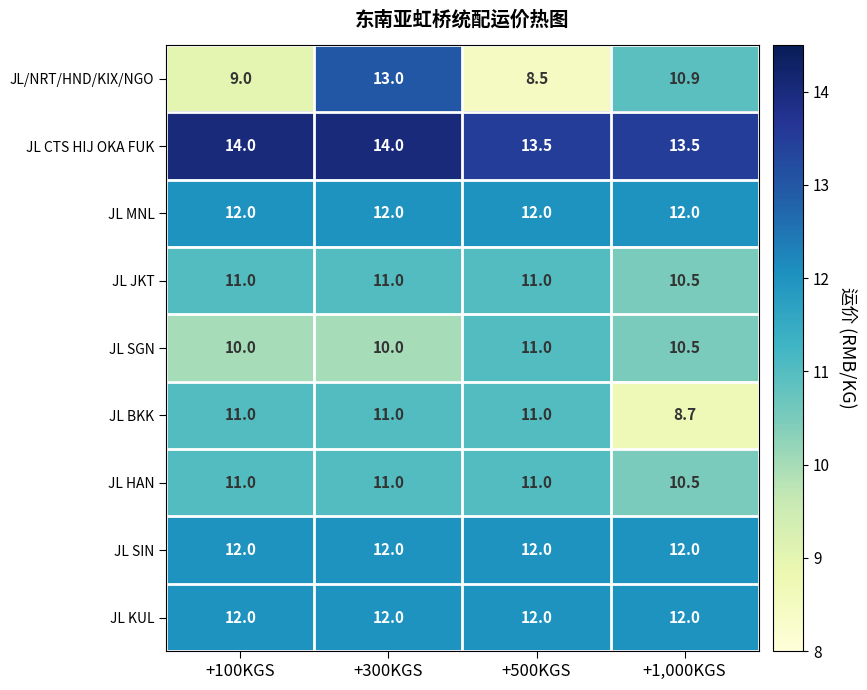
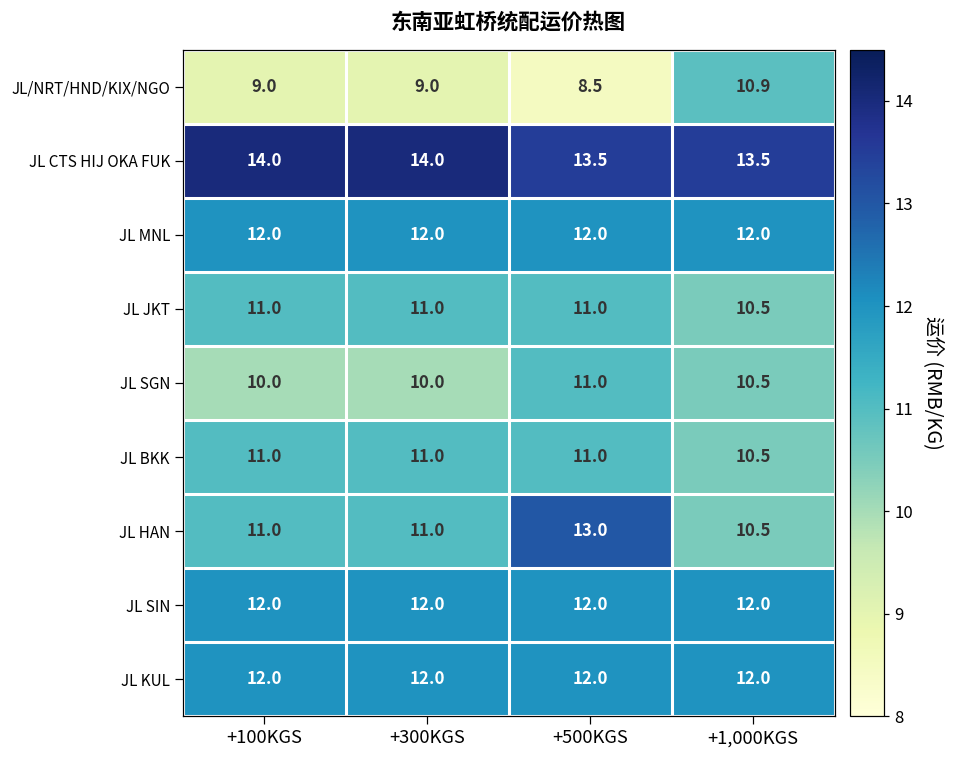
  {
    "JL/NRT/HND/KIX/NGO": {
      "+100KGS": 9.0,
-     "+300KGS": 13.0,
+     "+300KGS": 9.0,
      "+500KGS": 8.5,
      "+1,000KGS": 10.9
    },
    "JL CTS HIJ OKA FUK": {
      "+100KGS": 14.0,
      "+300KGS": 14.0,
      "+500KGS": 13.5,
      "+1,000KGS": 13.5
    },
    "JL MNL": {
      "+100KGS": 12.0,
      "+300KGS": 12.0,
      "+500KGS": 12.0,
      "+1,000KGS": 12.0
    },
    "JL JKT": {
      "+100KGS": 11.0,
      "+300KGS": 11.0,
      "+500KGS": 11.0,
      "+1,000KGS": 10.5
    },
    "JL SGN": {
      "+100KGS": 10.0,
      "+300KGS": 10.0,
      "+500KGS": 11.0,
      "+1,000KGS": 10.5
    },
    "JL BKK": {
      "+100KGS": 11.0,
      "+300KGS": 11.0,
      "+500KGS": 11.0,
-     "+1,000KGS": 8.7
+     "+1,000KGS": 10.5
    },
    "JL HAN": {
      "+100KGS": 11.0,
      "+300KGS": 11.0,
-     "+500KGS": 11.0,
+     "+500KGS": 13.0,
      "+1,000KGS": 10.5
    },
    "JL SIN": {
      "+100KGS": 12.0,
      "+300KGS": 12.0,
      "+500KGS": 12.0,
      "+1,000KGS": 12.0
    },
    "JL KUL": {
      "+100KGS": 12.0,
      "+300KGS": 12.0,
      "+500KGS": 12.0,
      "+1,000KGS": 12.0
    }
  }
